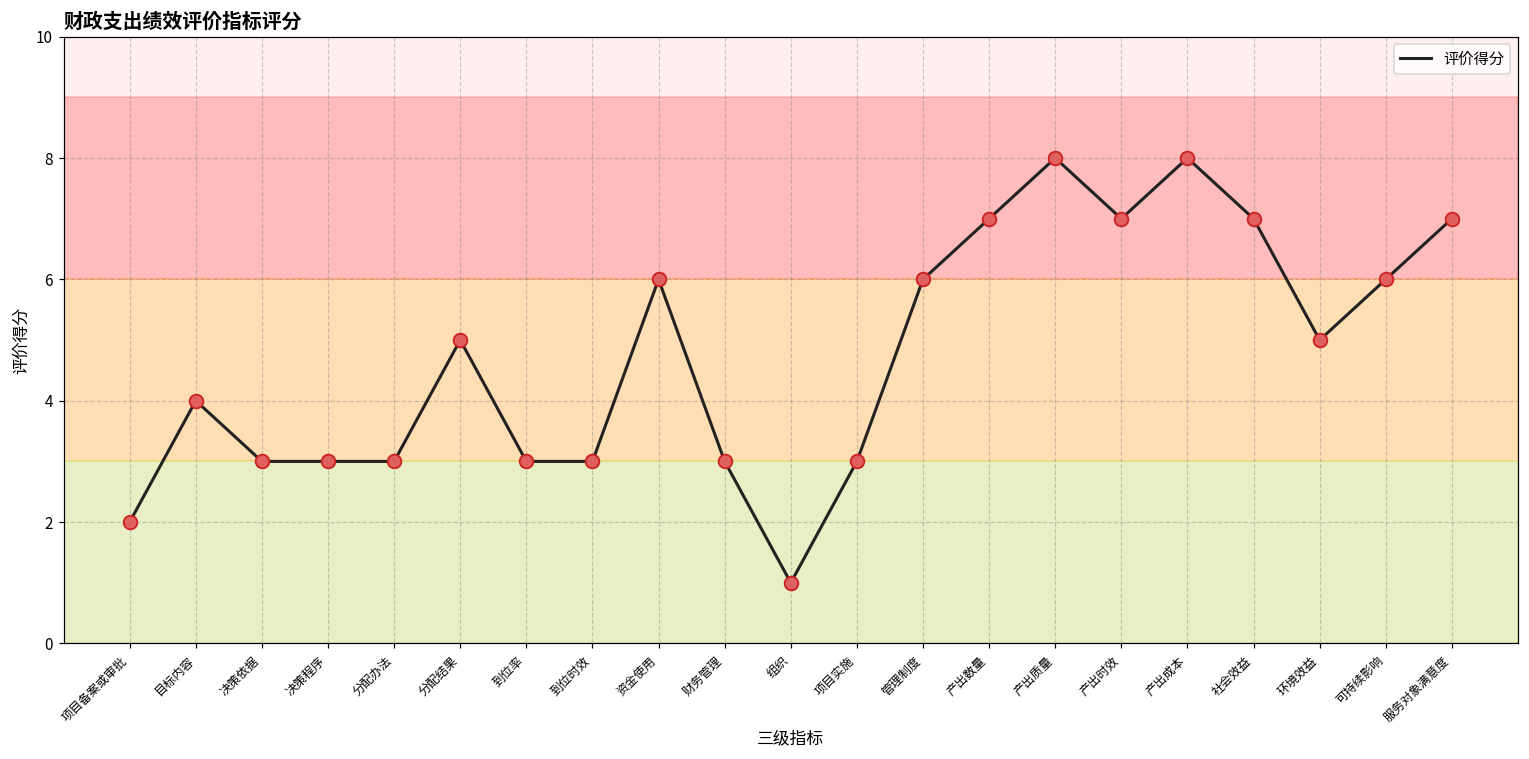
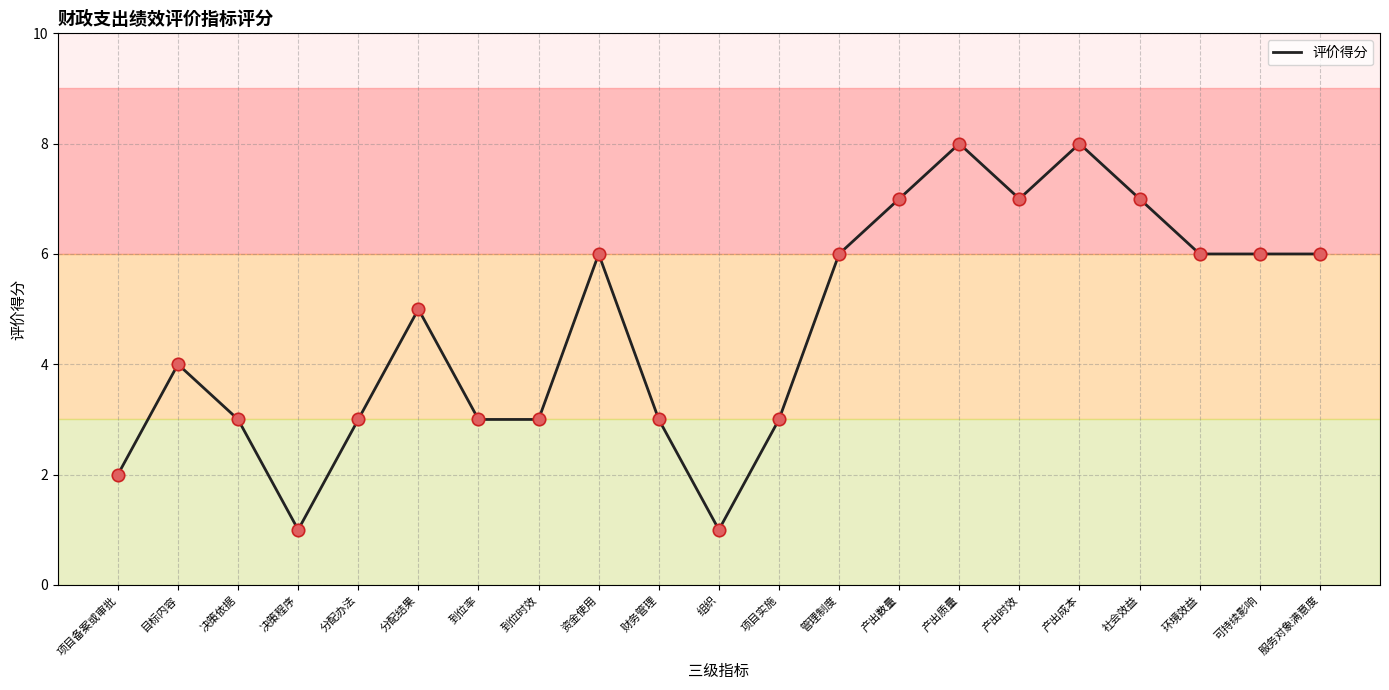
  {
    "项目备案或审批": 2,
    "目标内容": 4,
    "决策依据": 3,
-   "决策程序": 3,
+   "决策程序": 1,
    "分配办法": 3,
    "分配结果": 5,
    "到位率": 3,
    "到位时效": 3,
    "资金使用": 6,
    "财务管理": 3,
    "组织": 1,
    "项目实施": 3,
    "管理制度": 6,
    "产出数量": 7,
    "产出质量": 8,
    "产出时效": 7,
    "产出成本": 8,
    "社会效益": 7,
-   "环境效益": 5,
+   "环境效益": 6,
    "可持续影响": 6,
-   "服务对象满意度": 7
+   "服务对象满意度": 6
  }
